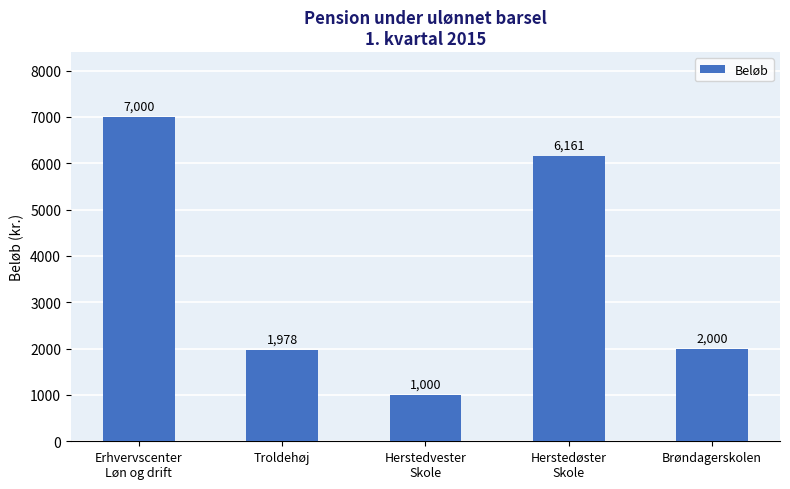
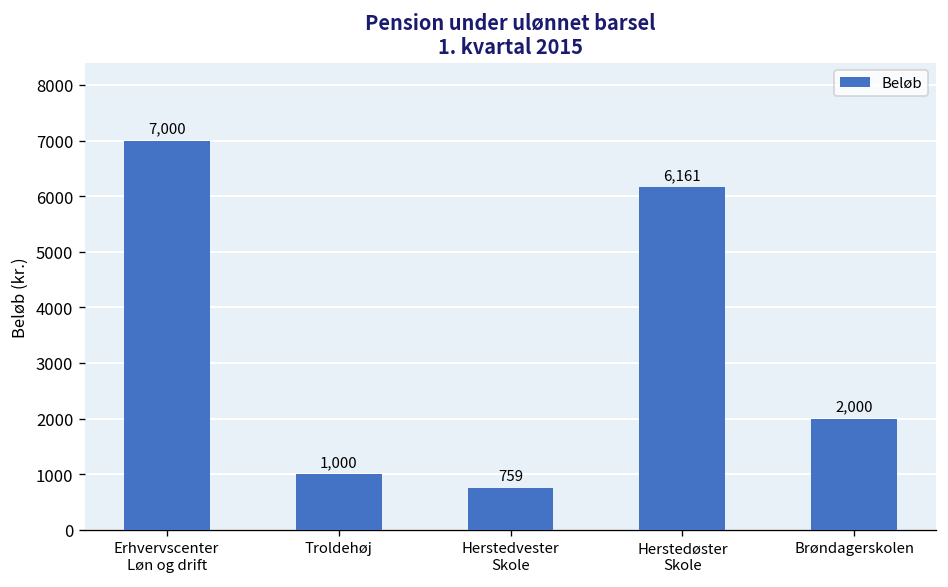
  {
    "Erhvervscenter Løn og drift": "7,000",
-   "Troldehøj": "1,978",
-   "Herstedvester Skole": "1,000",
+   "Troldehøj": "1,000",
+   "Herstedvester Skole": "759",
    "Herstedøster Skole": "6,161",
    "Brøndagerskolen": "2,000"
  }
